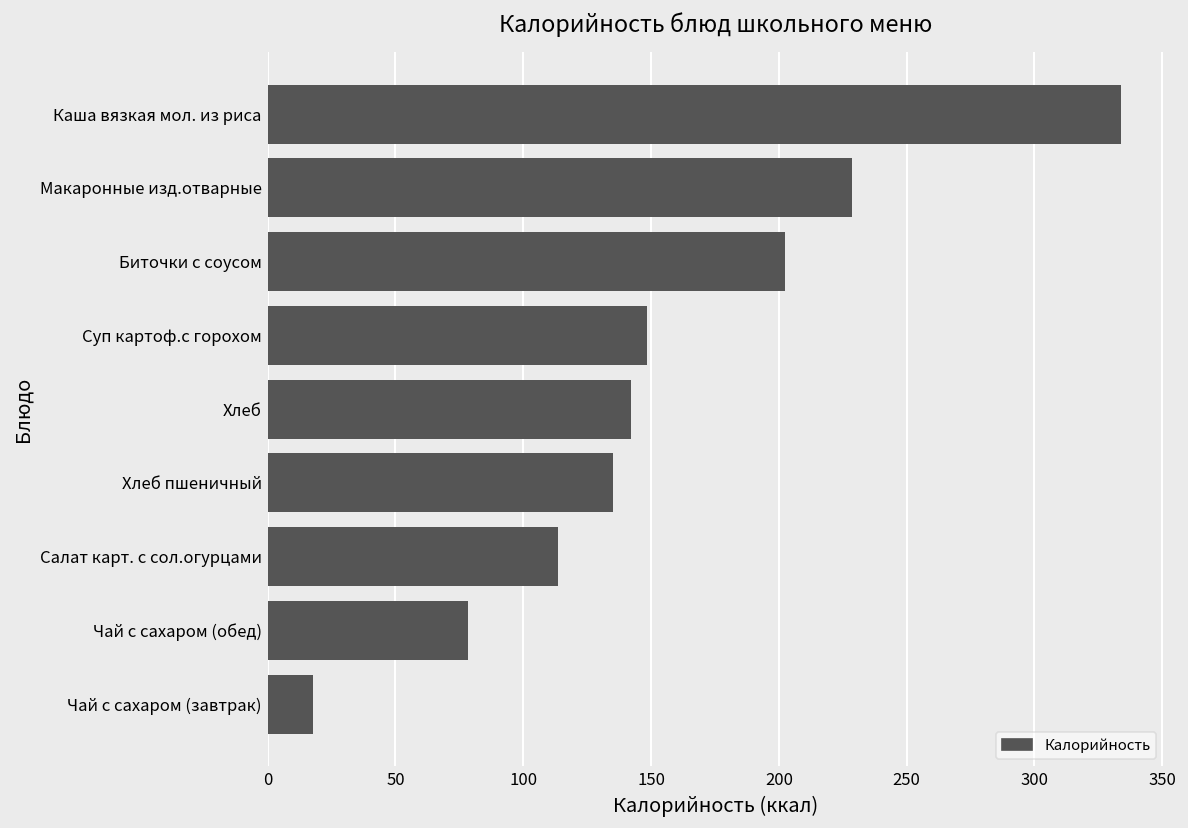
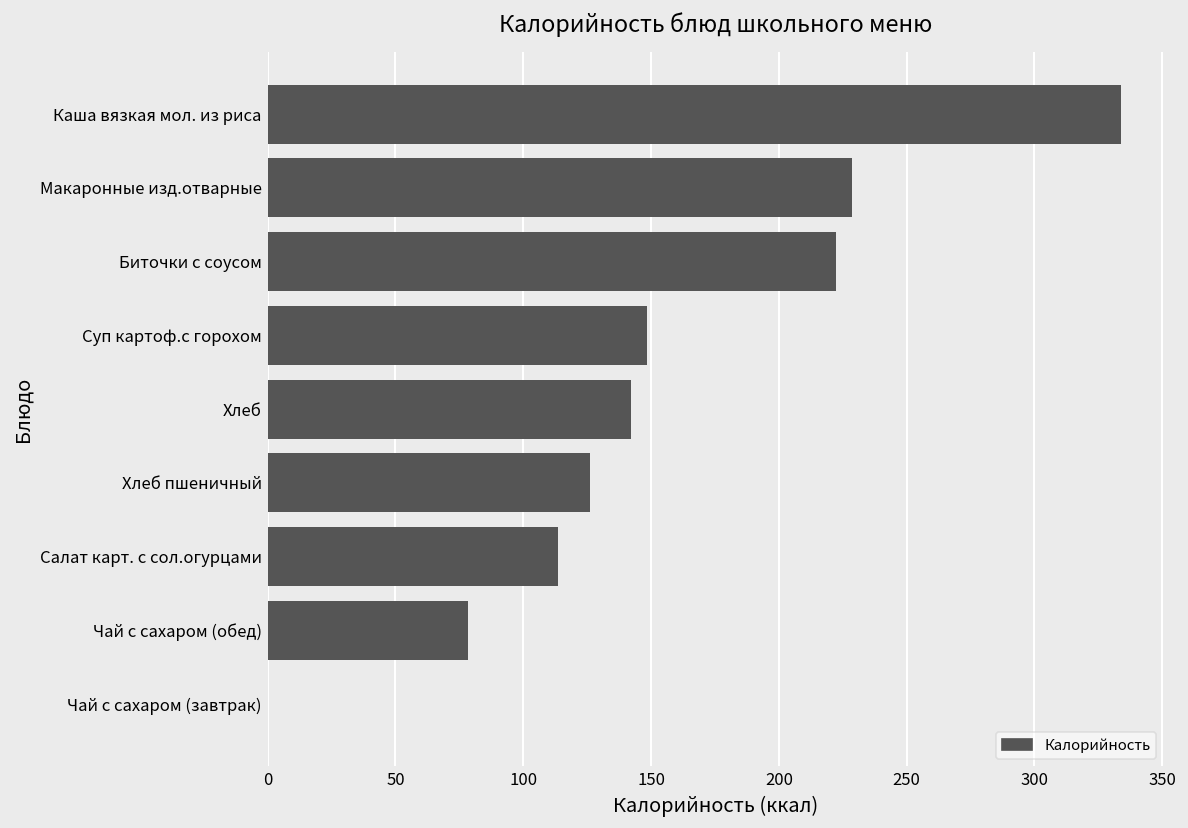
  {
    "Каша вязкая мол. из риса": 334,
    "Макаронные изд.отварные": 229,
-   "Биточки с соусом": 203,
+   "Биточки с соусом": 222,
    "Суп картоф.с горохом": 148,
    "Хлеб": 142,
-   "Хлеб пшеничный": 135,
+   "Хлеб пшеничный": 126,
    "Салат карт. с сол.огурцами": 114,
    "Чай с сахаром (обед)": 79,
-   "Чай с сахаром (завтрак)": 18
+   "Чай с сахаром (завтрак)": 0
  }
